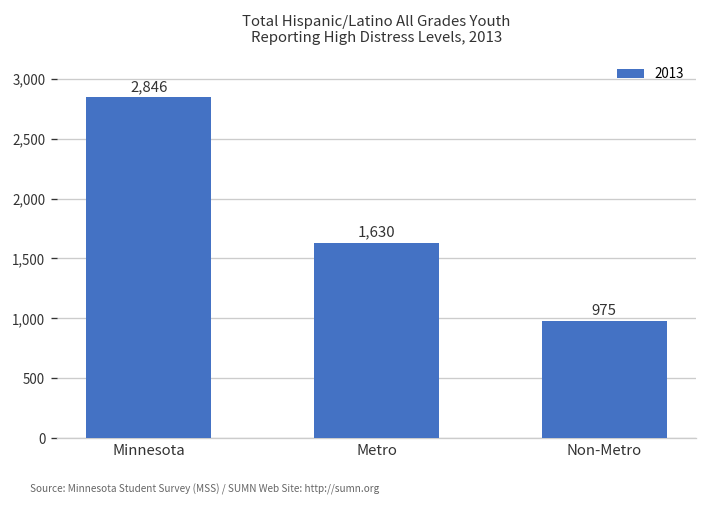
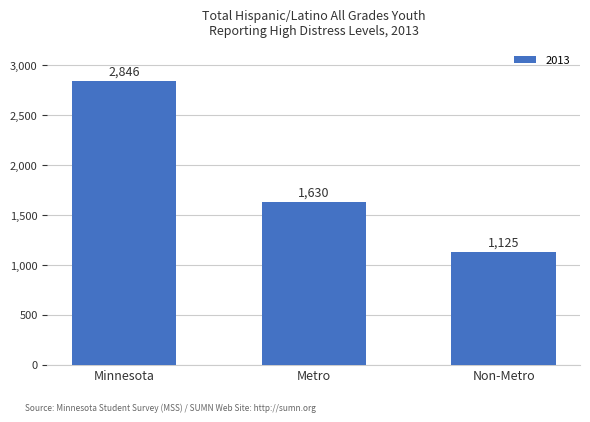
  {
    "Minnesota": "2,846",
    "Metro": "1,630",
-   "Non-Metro": "975"
+   "Non-Metro": "1,125"
  }
